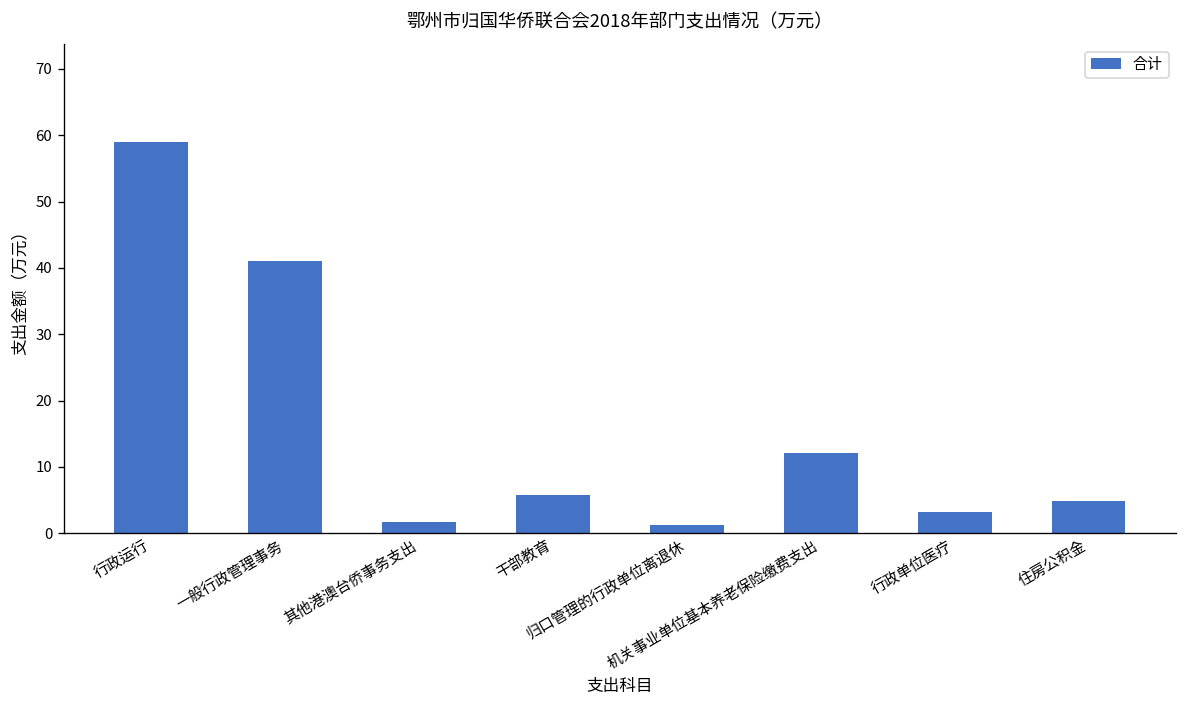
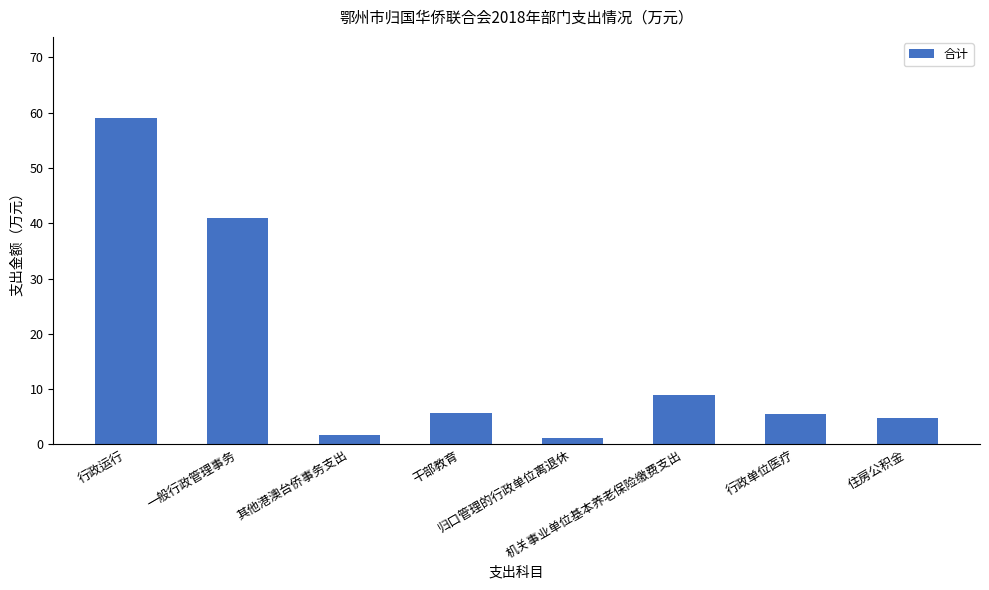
  {
    "行政运行": 59,
    "一般行政管理事务": 41,
    "其他港澳台侨事务支出": 2,
    "干部教育": 6,
    "归口管理的行政单位离退休": 1,
-   "机关事业单位基本养老保险缴费支出": 12,
-   "行政单位医疗": 3,
+   "机关事业单位基本养老保险缴费支出": 9,
+   "行政单位医疗": 5,
    "住房公积金": 5
  }
